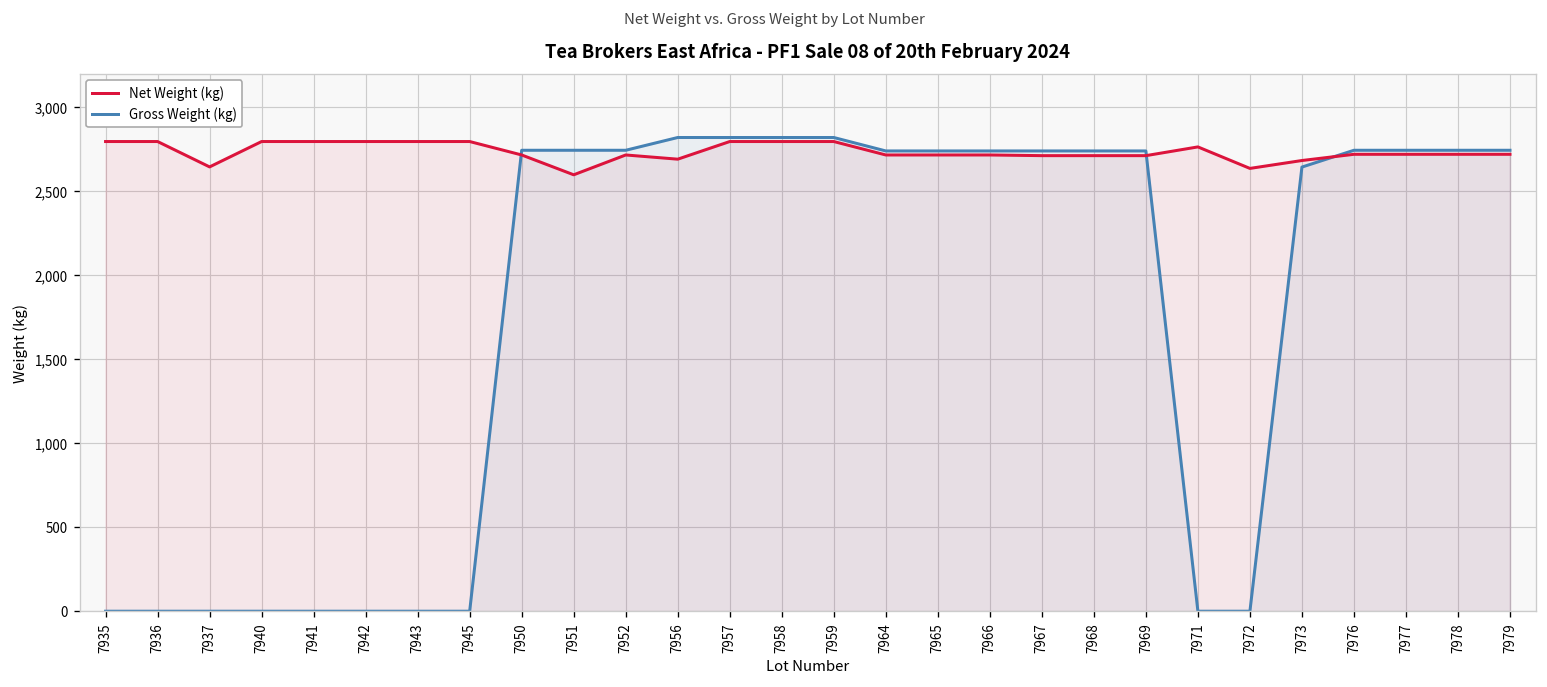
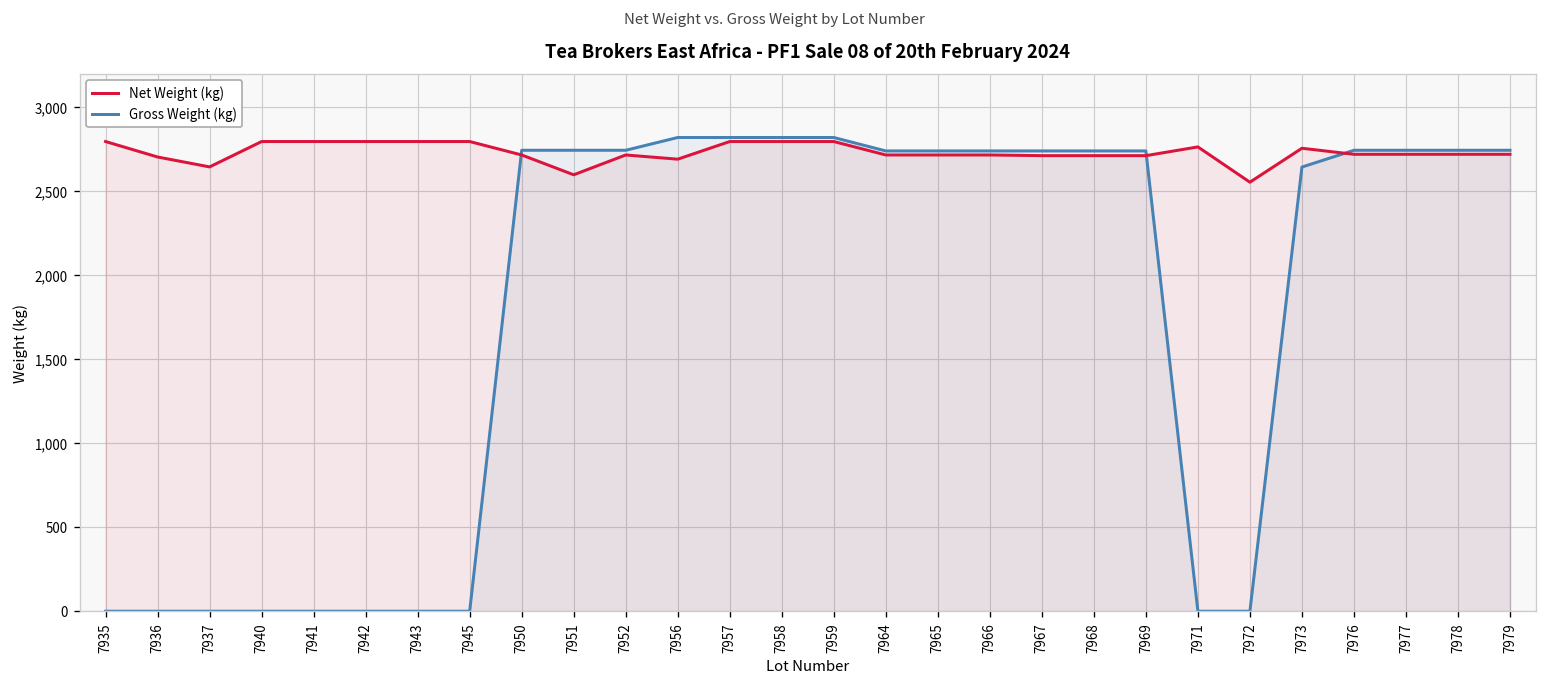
  {
    "Net Weight (kg)": {
      "7935": "2,800",
-     "7936": "2,800",
+     "7936": "2,700",
      "7937": "2,650",
      "7940": "2,800",
      "7941": "2,800",
      "7942": "2,800",
      "7943": "2,800",
      "7945": "2,800",
      "7950": "2,720",
      "7951": "2,600",
      "7952": "2,720",
      "7956": "2,690",
      "7957": "2,800",
      "7958": "2,800",
      "7959": "2,800",
      "7964": "2,720",
      "7965": "2,720",
      "7966": "2,720",
      "7967": "2,710",
      "7968": "2,710",
      "7969": "2,710",
      "7971": "2,760",
-     "7972": "2,640",
-     "7973": "2,680",
+     "7972": "2,550",
+     "7973": "2,760",
      "7976": "2,720",
      "7977": "2,720",
      "7978": "2,720",
      "7979": "2,720"
    },
    "Gross Weight (kg)": {
      "7935": "0",
      "7936": "0",
      "7937": "0",
      "7940": "0",
      "7941": "0",
      "7942": "0",
      "7943": "0",
      "7945": "0",
      "7950": "2,740",
      "7951": "2,740",
      "7952": "2,740",
      "7956": "2,820",
      "7957": "2,820",
      "7958": "2,820",
      "7959": "2,820",
      "7964": "2,740",
      "7965": "2,740",
      "7966": "2,740",
      "7967": "2,740",
      "7968": "2,740",
      "7969": "2,740",
      "7971": "0",
      "7972": "0",
      "7973": "2,640",
      "7976": "2,740",
      "7977": "2,740",
      "7978": "2,740",
      "7979": "2,740"
    }
  }
